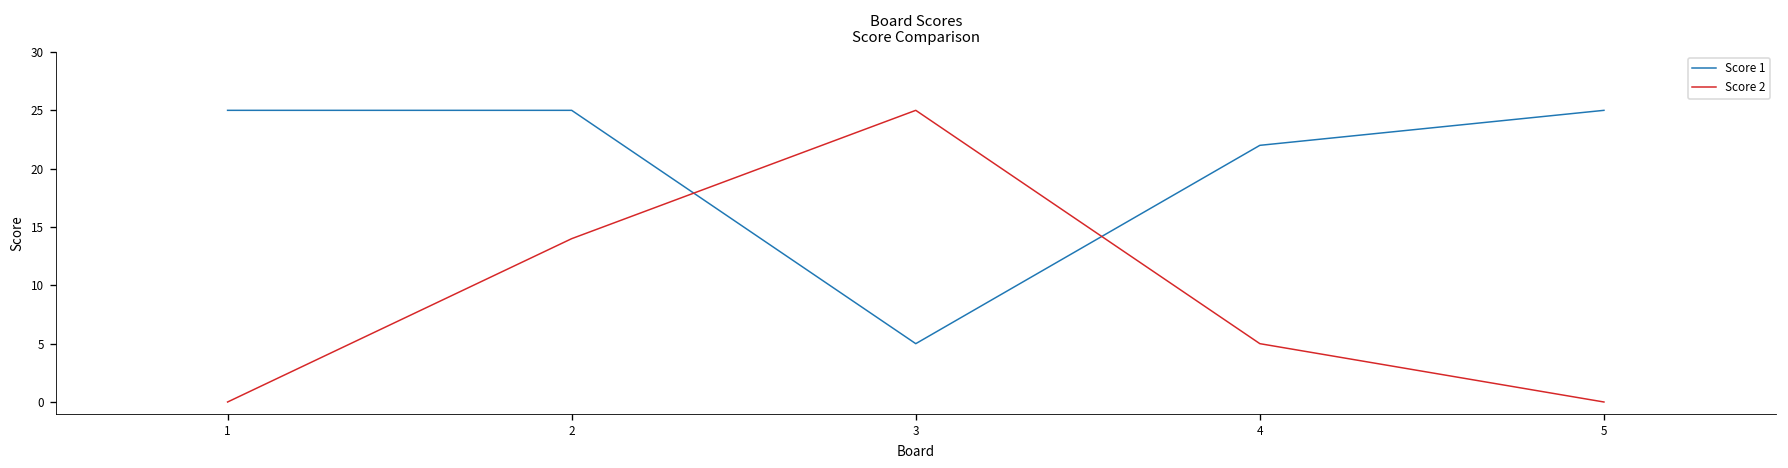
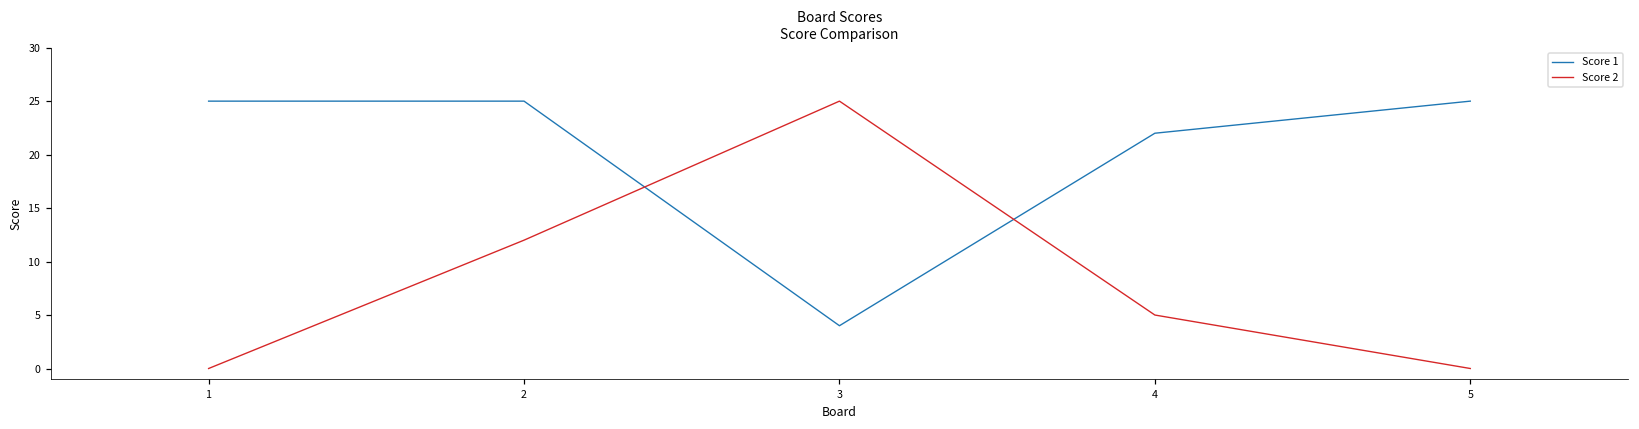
  {
    "Score 1": {
      "1": 25,
      "2": 25,
-     "3": 5,
+     "3": 4,
      "4": 22,
      "5": 25
    },
    "Score 2": {
      "1": 0,
-     "2": 14,
+     "2": 12,
      "3": 25,
      "4": 5,
      "5": 0
    }
  }
